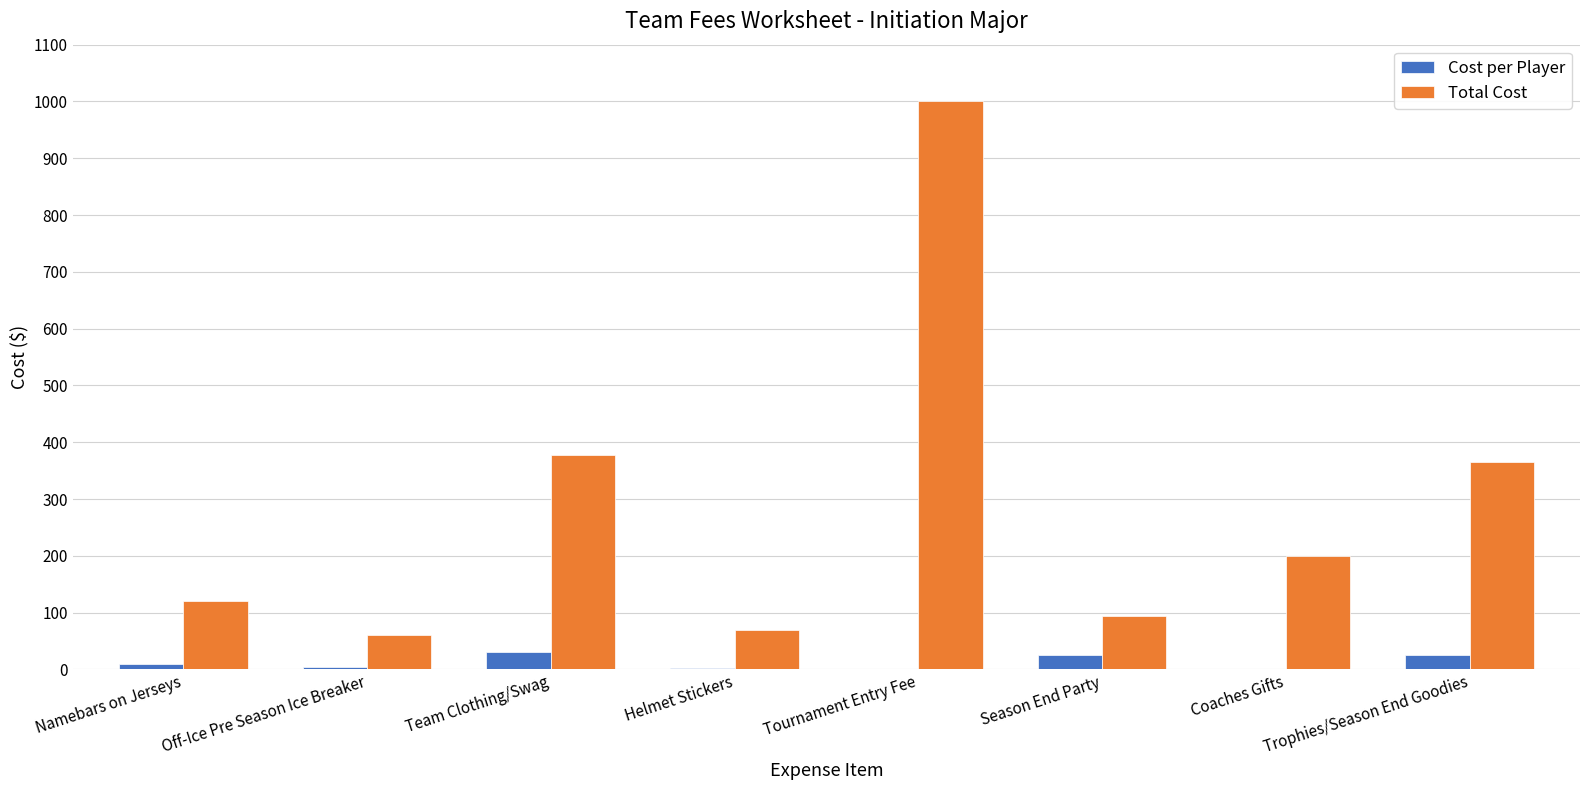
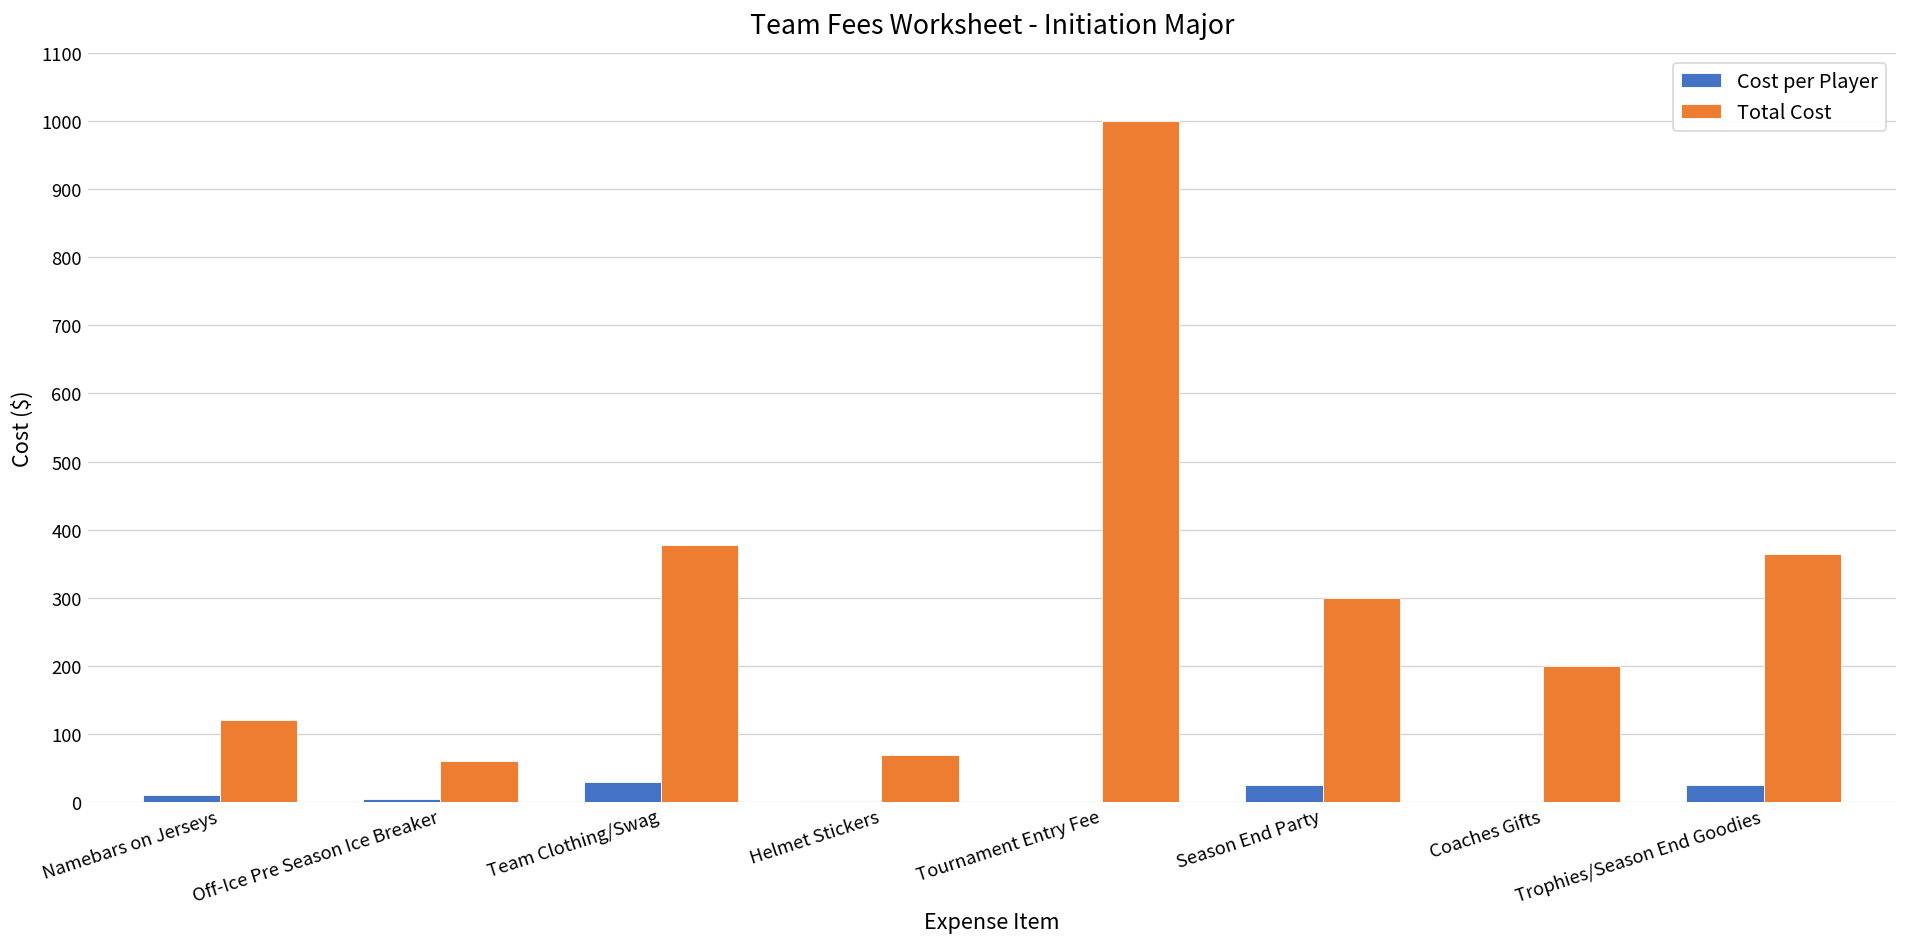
  {
    "Cost per Player": {
      "Namebars on Jerseys": 10,
      "Off-Ice Pre Season Ice Breaker": 10,
      "Team Clothing/Swag": 30,
      "Tournament Entry Fee": 0,
      "Season End Party": 30,
      "Coaches Gifts": 0,
      "Trophies/Season End Goodies": 30
    },
    "Total Cost": {
      "Namebars on Jerseys": 120,
      "Off-Ice Pre Season Ice Breaker": 60,
      "Team Clothing/Swag": 380,
      "Helmet Stickers": 70,
      "Tournament Entry Fee": 1000,
-     "Season End Party": 90,
+     "Season End Party": 300,
      "Coaches Gifts": 200,
      "Trophies/Season End Goodies": 370
    }
  }
